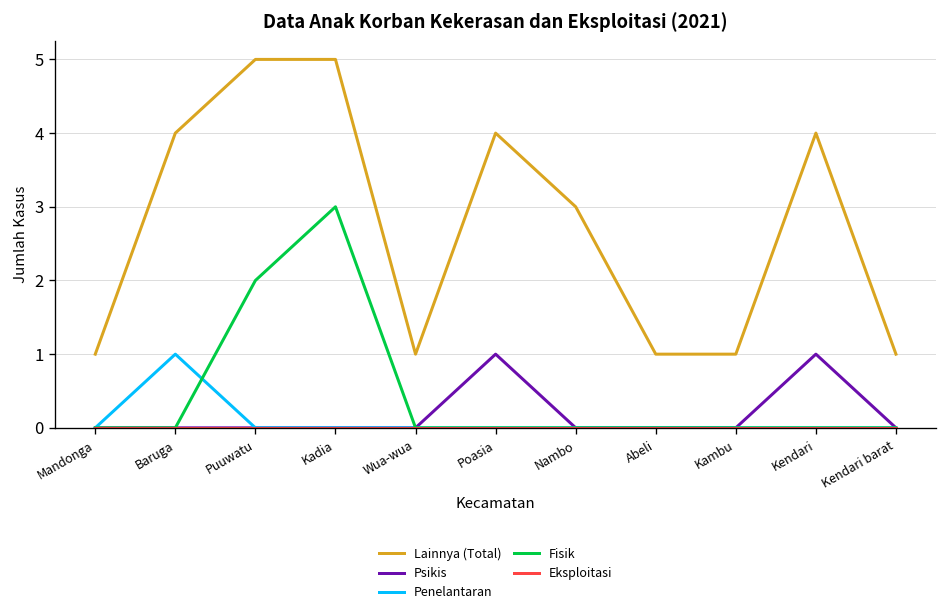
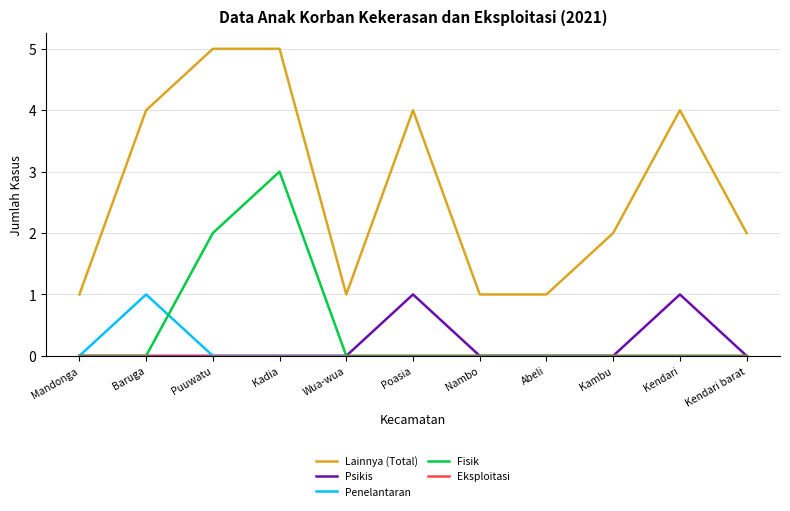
  {
    "Lainnya (Total)": {
      "Mandonga": 1,
      "Baruga": 4,
      "Puuwatu": 5,
      "Kadia": 5,
      "Wua-wua": 1,
      "Poasia": 4,
-     "Nambo": 3,
+     "Nambo": 1,
      "Abeli": 1,
-     "Kambu": 1,
+     "Kambu": 2,
      "Kendari": 4,
-     "Kendari barat": 1
+     "Kendari barat": 2
    },
    "Psikis": {
      "Poasia": 1,
      "Kendari": 1
    },
    "Penelantaran": {
      "Baruga": 1
    },
    "Fisik": {
      "Puuwatu": 2,
      "Kadia": 3
    }
  }
